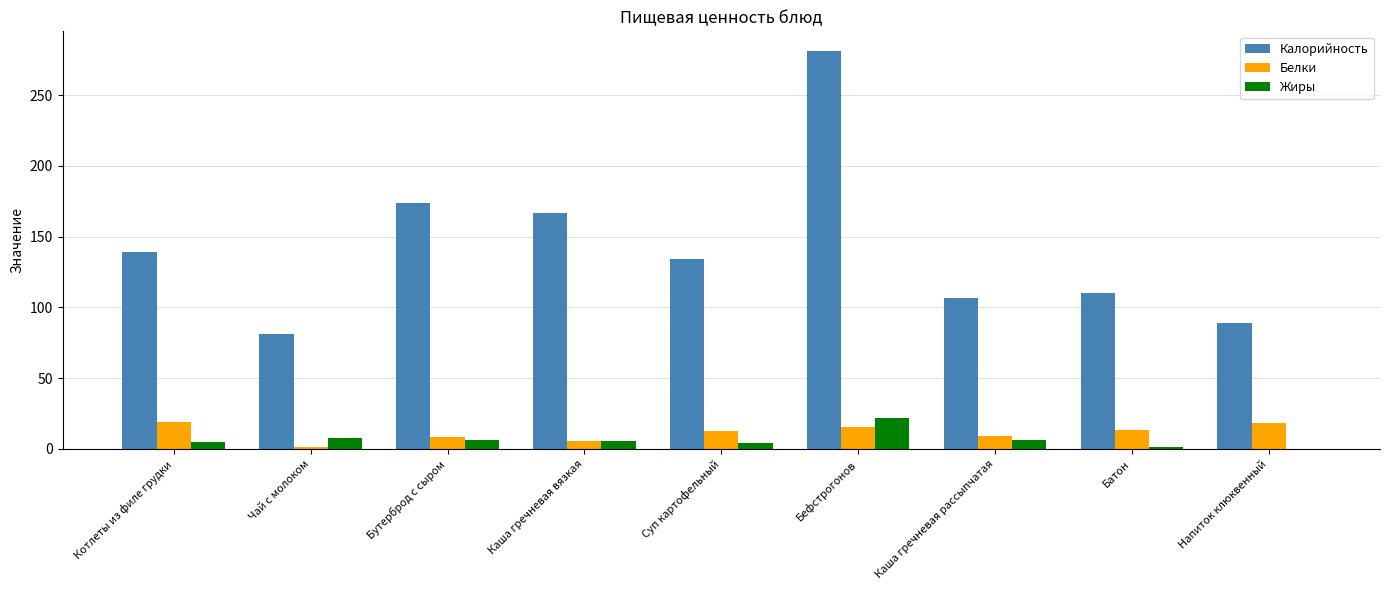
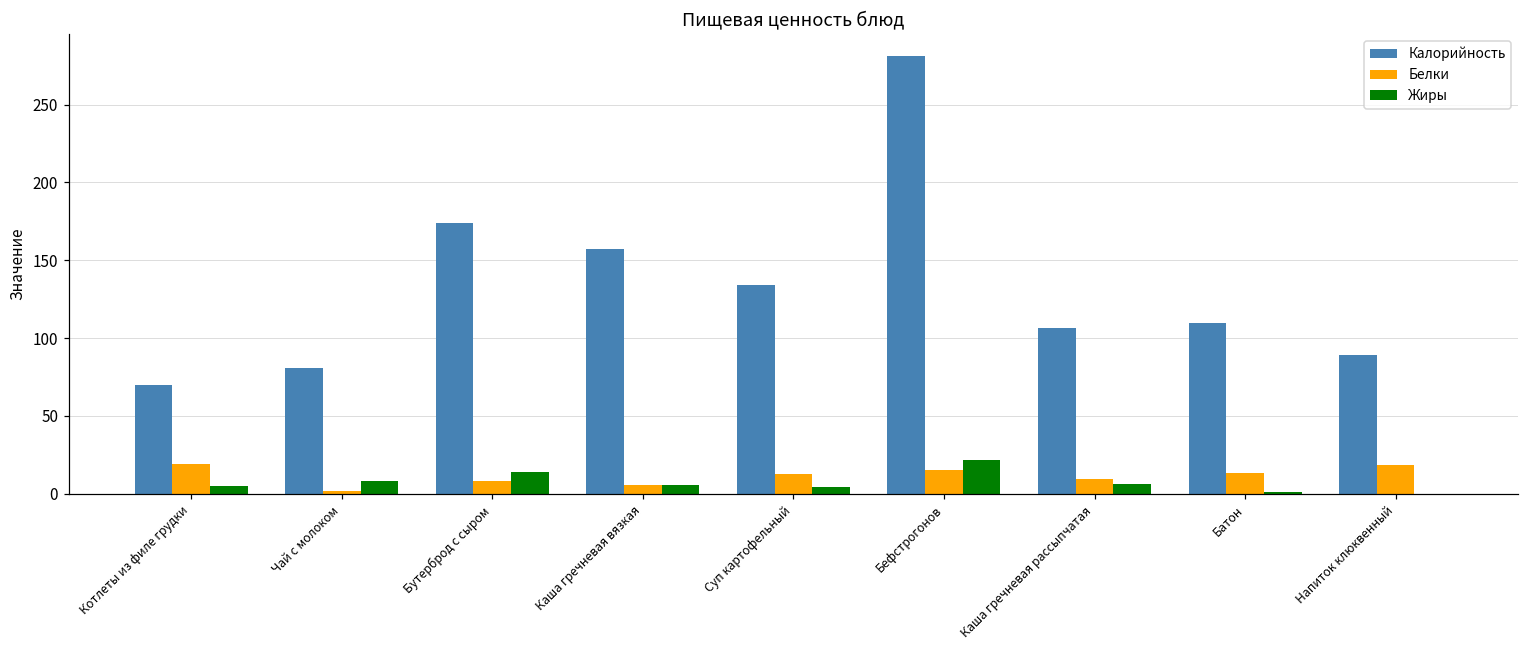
  {
    "Калорийность": {
-     "Котлеты из филе грудки": 139,
+     "Котлеты из филе грудки": 70,
      "Чай с молоком": 81,
      "Бутерброд с сыром": 174,
-     "Каша гречневая вязкая": 167,
+     "Каша гречневая вязкая": 157,
      "Суп картофельный": 134,
      "Бефстрогонов": 281,
      "Каша гречневая рассыпчатая": 107,
      "Батон": 110,
      "Напиток клюквенный": 89
    },
    "Белки": {
      "Котлеты из филе грудки": 19,
      "Бутерброд с сыром": 9,
      "Каша гречневая вязкая": 6,
      "Суп картофельный": 13,
      "Бефстрогонов": 15,
      "Каша гречневая рассыпчатая": 9,
      "Батон": 14,
      "Напиток клюквенный": 19
    },
    "Жиры": {
      "Котлеты из филе грудки": 5,
      "Чай с молоком": 8,
-     "Бутерброд с сыром": 6,
+     "Бутерброд с сыром": 14,
      "Каша гречневая вязкая": 6,
      "Суп картофельный": 4,
      "Бефстрогонов": 22,
      "Каша гречневая рассыпчатая": 7,
      "Напиток клюквенный": 0
    }
  }
